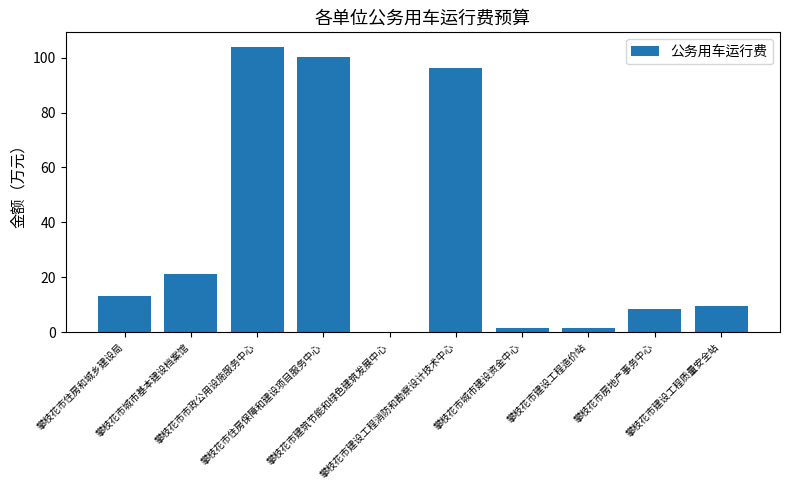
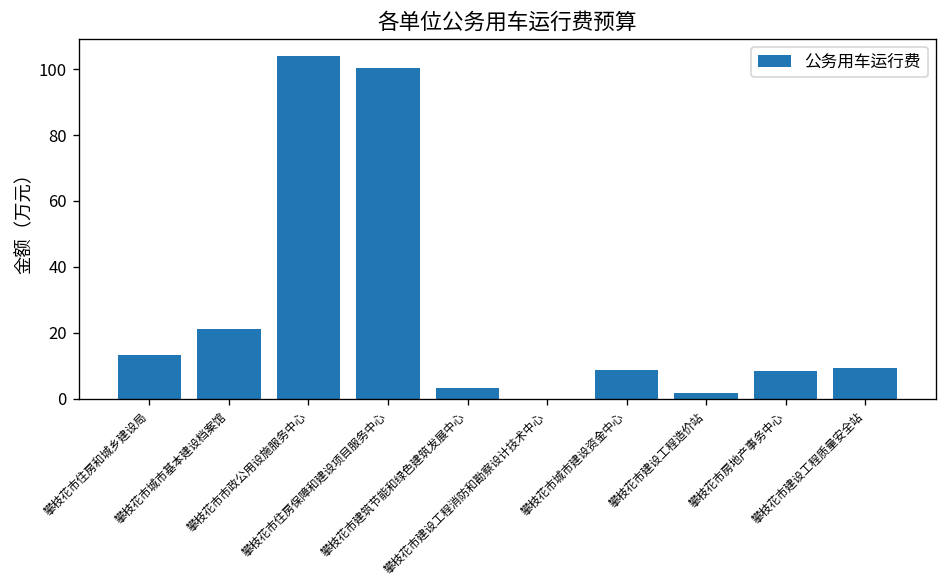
  {
    "攀枝花市住房和城乡建设局": 13,
    "攀枝花市城市基本建设档案馆": 21,
    "攀枝花市市政公用设施服务中心": 104,
    "攀枝花市住房保障和建设项目服务中心": 100,
-   "攀枝花市建筑节能和绿色建筑发展中心": 0,
-   "攀枝花市建设工程消防和勘察设计技术中心": 96,
-   "攀枝花市城市建设资金中心": 2,
+   "攀枝花市建筑节能和绿色建筑发展中心": 3,
+   "攀枝花市建设工程消防和勘察设计技术中心": 0,
+   "攀枝花市城市建设资金中心": 9,
    "攀枝花市建设工程造价站": 2,
    "攀枝花市房地产事务中心": 8,
    "攀枝花市建设工程质量安全站": 9
  }
